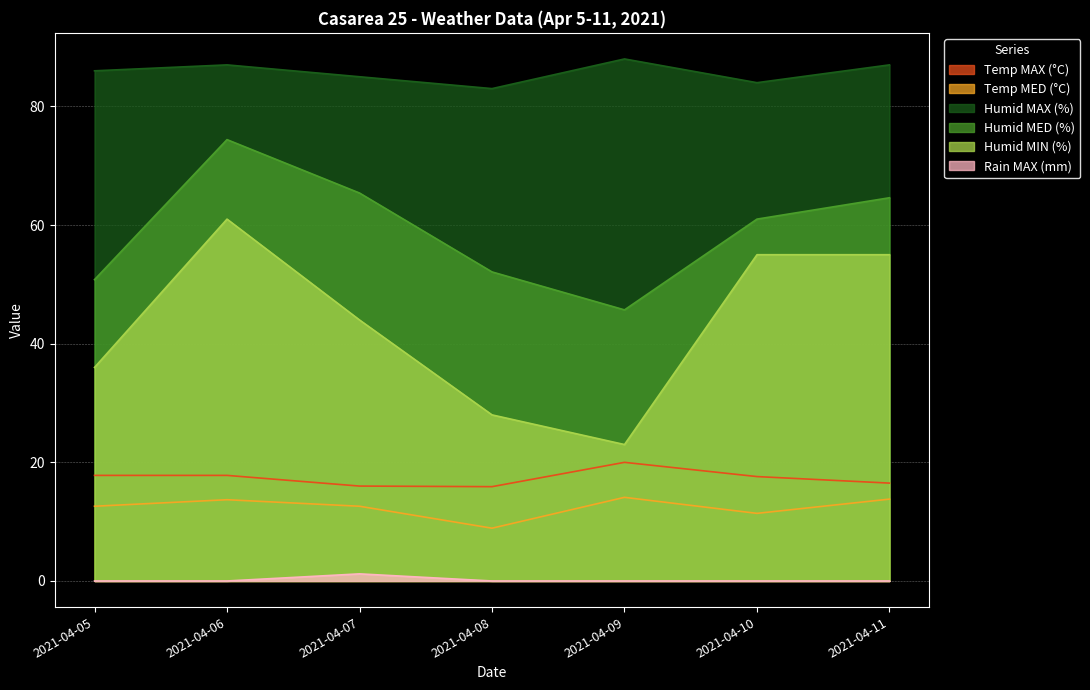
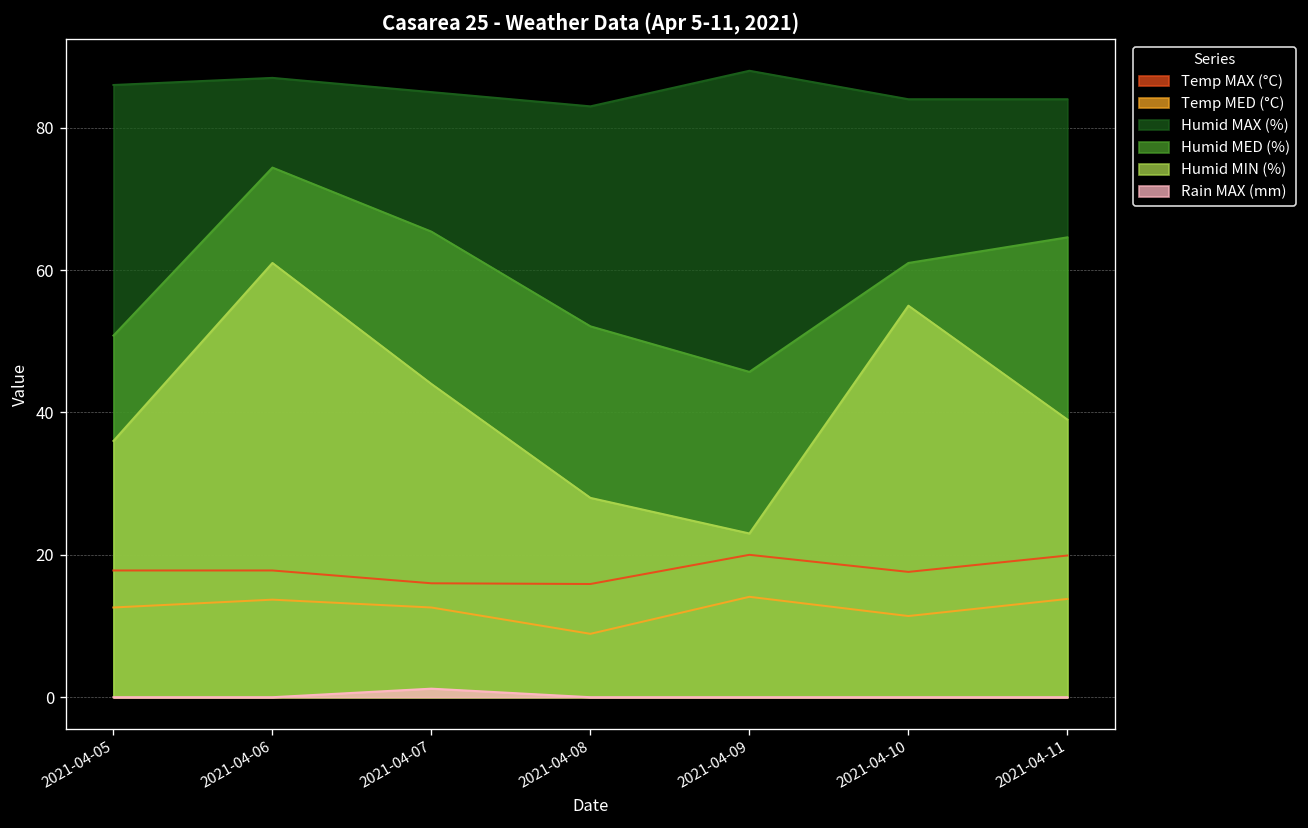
  {
    "Temp MAX (°C)": {
      "2021-04-05": 18,
      "2021-04-06": 18,
      "2021-04-07": 16,
      "2021-04-08": 16,
      "2021-04-09": 20,
      "2021-04-10": 18,
-     "2021-04-11": 17
+     "2021-04-11": 20
    },
    "Temp MED (°C)": {
      "2021-04-05": 13,
      "2021-04-06": 14,
      "2021-04-07": 13,
      "2021-04-08": 9,
      "2021-04-09": 14,
      "2021-04-10": 11,
      "2021-04-11": 14
    },
    "Humid MAX (%)": {
      "2021-04-05": 86,
      "2021-04-06": 87,
      "2021-04-07": 85,
      "2021-04-08": 83,
      "2021-04-09": 88,
      "2021-04-10": 84,
-     "2021-04-11": 87
+     "2021-04-11": 84
    },
    "Humid MED (%)": {
      "2021-04-05": 51,
      "2021-04-06": 74,
      "2021-04-07": 65,
      "2021-04-08": 52,
      "2021-04-09": 46,
      "2021-04-10": 61,
      "2021-04-11": 65
    },
    "Humid MIN (%)": {
      "2021-04-05": 36,
      "2021-04-06": 61,
      "2021-04-07": 44,
      "2021-04-08": 28,
      "2021-04-09": 23,
      "2021-04-10": 55,
-     "2021-04-11": 55
+     "2021-04-11": 39
    },
    "Rain MAX (mm)": {
      "2021-04-05": 0,
      "2021-04-06": 0,
      "2021-04-07": 1,
      "2021-04-08": 0,
      "2021-04-09": 0,
      "2021-04-10": 0,
      "2021-04-11": 0
    }
  }
